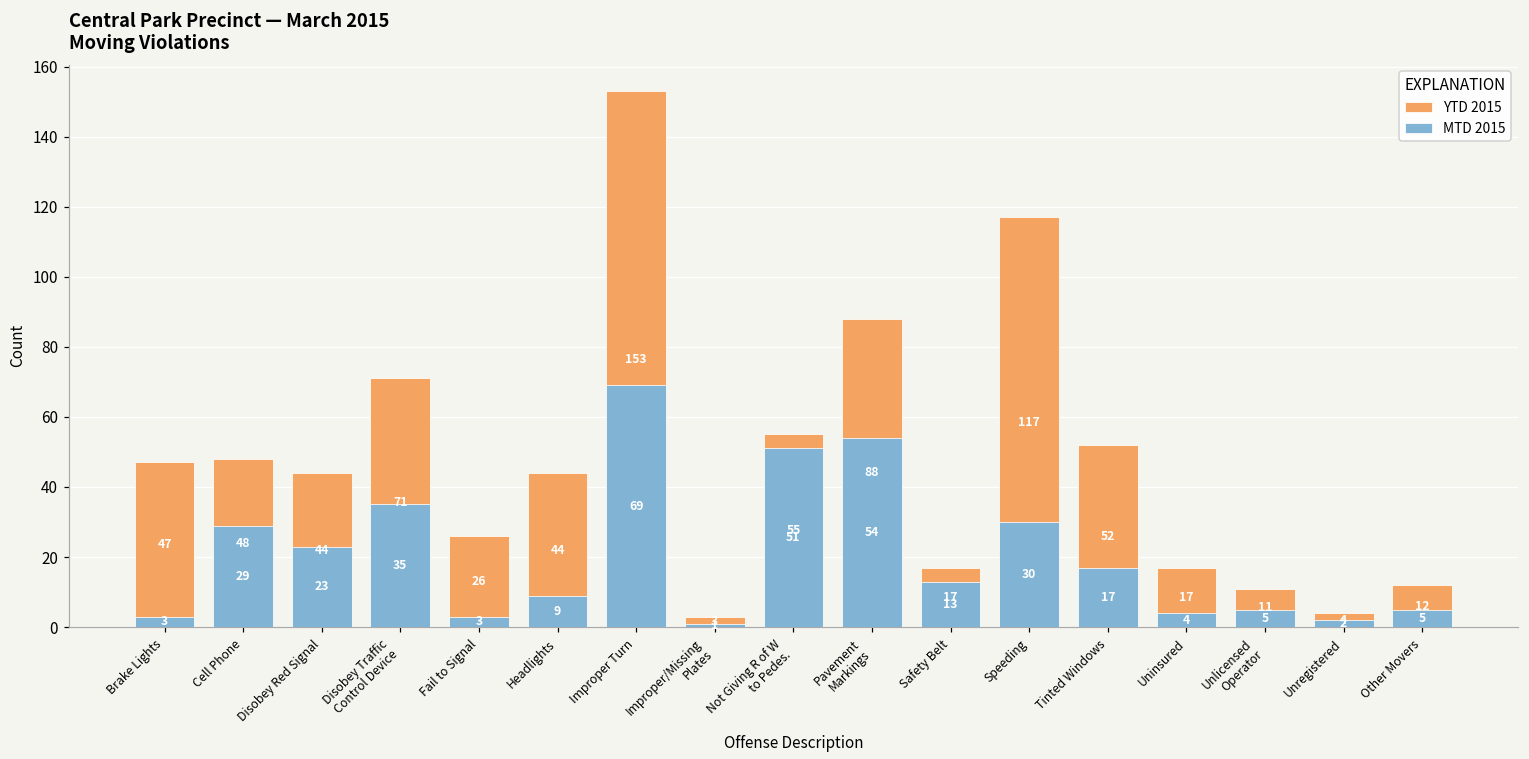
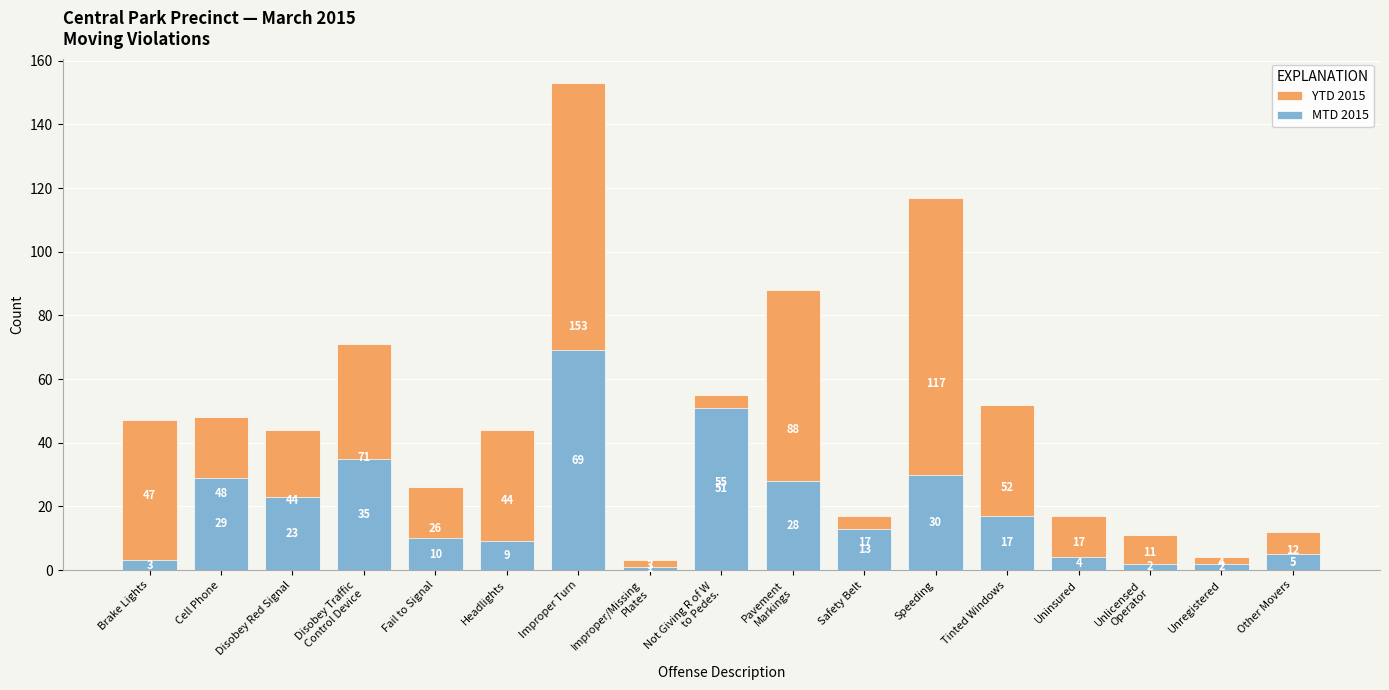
  {
    "YTD 2015": {
      "Brake Lights": 47,
      "Disobey Traffic Control Device": 71,
      "Fail to Signal": 26,
      "Headlights": 44,
      "Improper Turn": 153,
      "Speeding": 117,
      "Tinted Windows": 52,
      "Uninsured": 17,
      "Unlicensed Operator": 11,
      "Unregistered": 4,
      "Other Movers": 12
    },
    "MTD 2015": {
-     "Fail to Signal": 3,
-     "Pavement Markings": 54,
-     "Unlicensed Operator": 5
+     "Fail to Signal": 10,
+     "Pavement Markings": 28,
+     "Unlicensed Operator": 2
    }
  }
